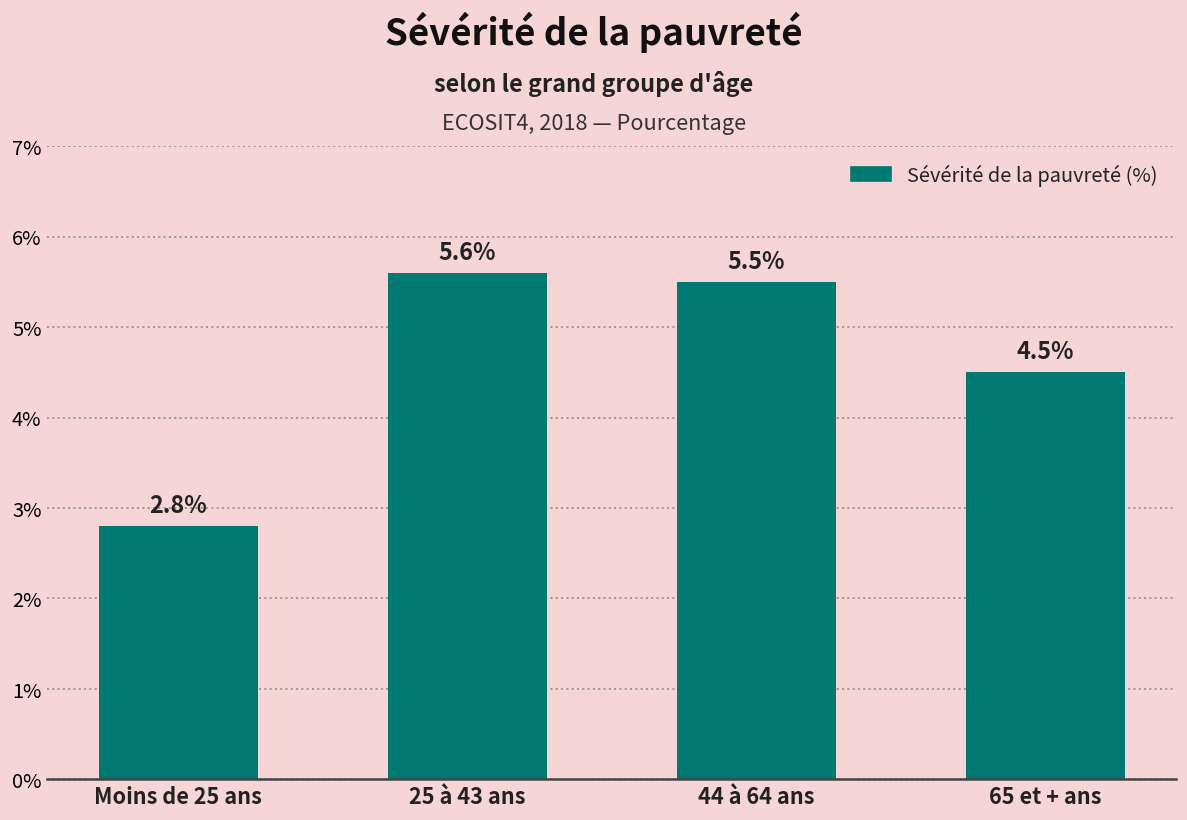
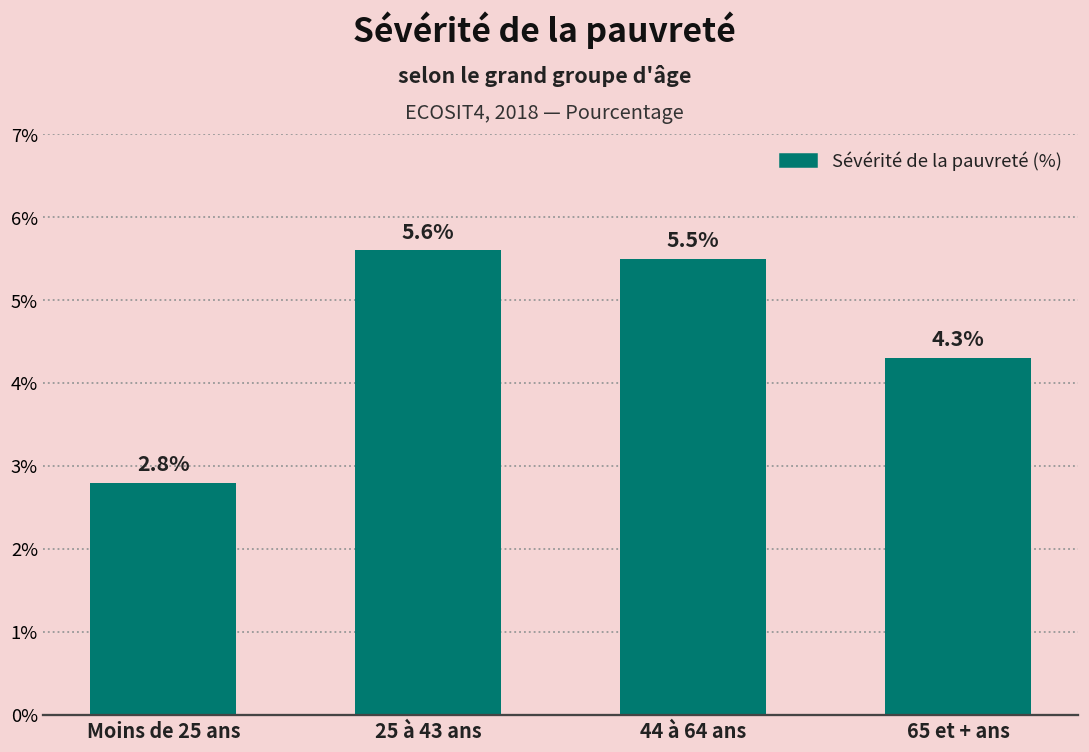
  {
    "Moins de 25 ans": "2.8%",
    "25 à 43 ans": "5.6%",
    "44 à 64 ans": "5.5%",
-   "65 et + ans": "4.5%"
+   "65 et + ans": "4.3%"
  }
